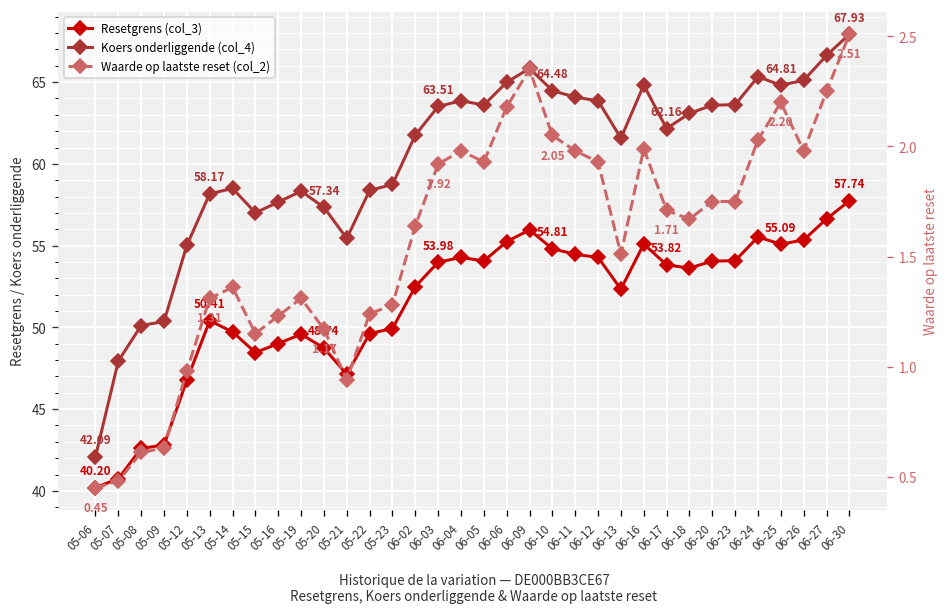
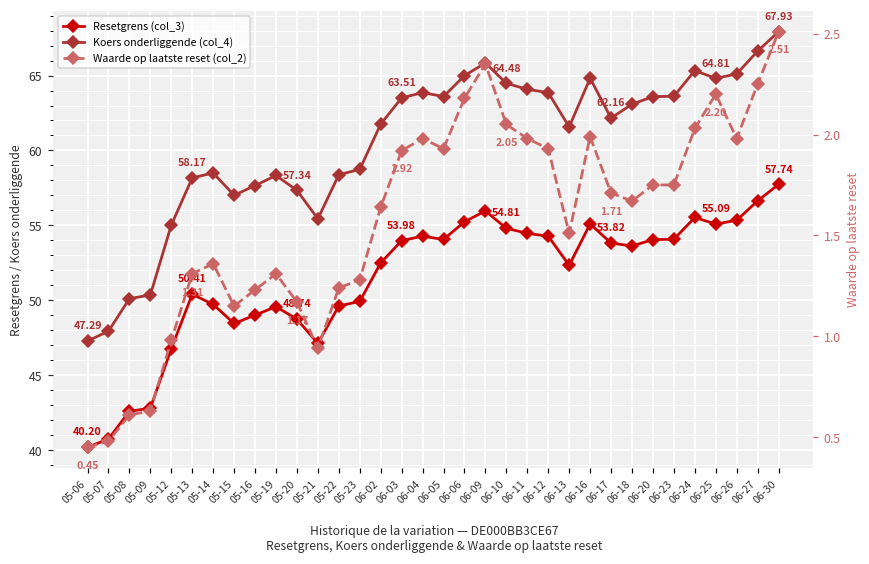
  {
    "Resetgrens (col_3)": {
      "05-06": 40.20,
      "06-03": 53.98,
      "06-10": 54.81,
      "06-17": 53.82,
      "06-25": 55.09,
      "06-30": 57.74
    },
    "Koers onderliggende (col_4)": {
-     "05-06": 42.09,
+     "05-06": 47.29,
      "05-13": 58.17,
      "05-20": 57.34,
      "06-03": 63.51,
      "06-10": 64.48,
      "06-17": 62.16,
      "06-25": 64.81,
      "06-30": 67.93
    },
    "Waarde op laatste reset (col_2)": {
      "05-06": 0.45,
      "06-03": 1.92,
      "06-10": 2.05,
      "06-17": 1.71,
      "06-25": 2.20,
      "06-30": 2.51
    }
  }
